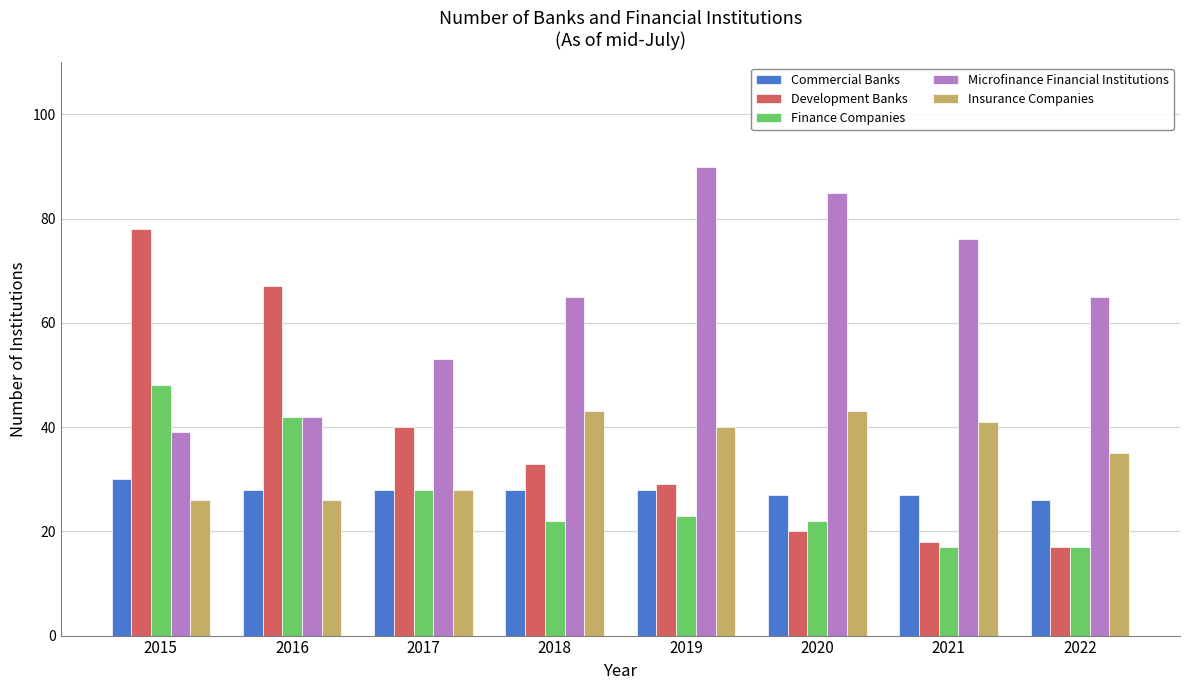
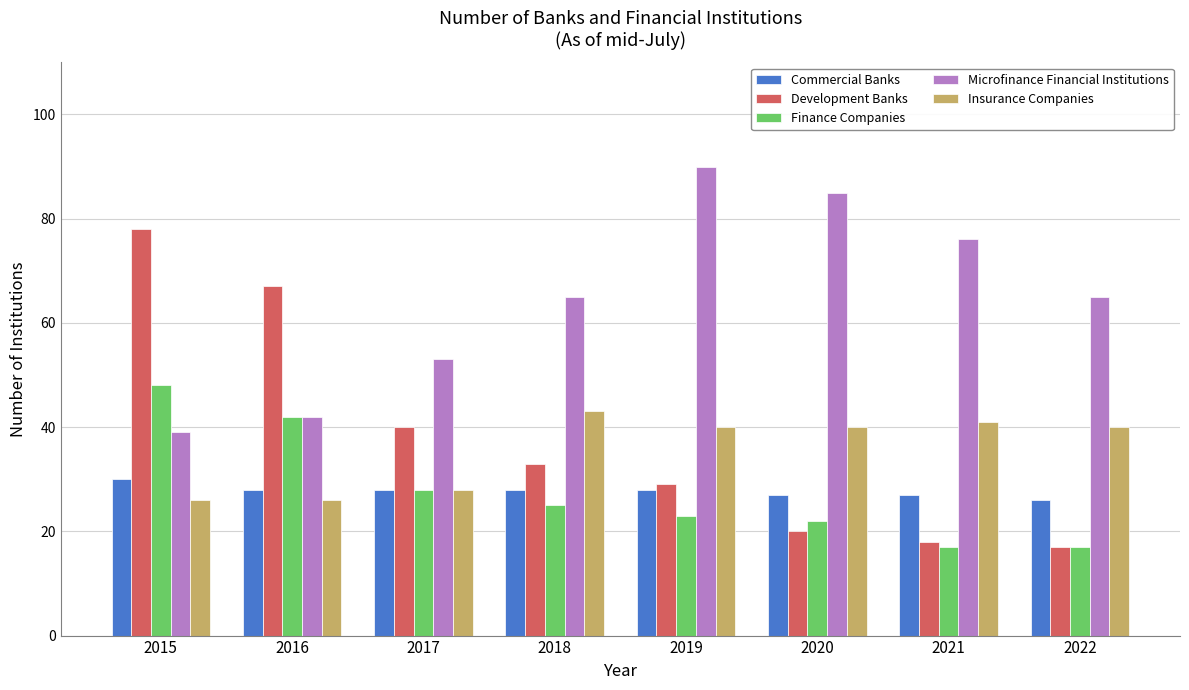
  {
    "Commercial Banks": {
      "2015": 30,
      "2016": 28,
      "2017": 28,
      "2018": 28,
      "2019": 28,
      "2020": 27,
      "2021": 27,
      "2022": 26
    },
    "Development Banks": {
      "2015": 78,
      "2016": 67,
      "2017": 40,
      "2018": 33,
      "2019": 29,
      "2020": 20,
      "2021": 18,
      "2022": 17
    },
    "Finance Companies": {
      "2015": 48,
      "2016": 42,
      "2017": 28,
-     "2018": 22,
+     "2018": 25,
      "2019": 23,
      "2020": 22,
      "2021": 17,
      "2022": 17
    },
    "Microfinance Financial Institutions": {
      "2015": 39,
      "2016": 42,
      "2017": 53,
      "2018": 65,
      "2019": 90,
      "2020": 85,
      "2021": 76,
      "2022": 65
    },
    "Insurance Companies": {
      "2015": 26,
      "2016": 26,
      "2017": 28,
      "2018": 43,
      "2019": 40,
-     "2020": 43,
+     "2020": 40,
      "2021": 41,
-     "2022": 35
+     "2022": 40
    }
  }
